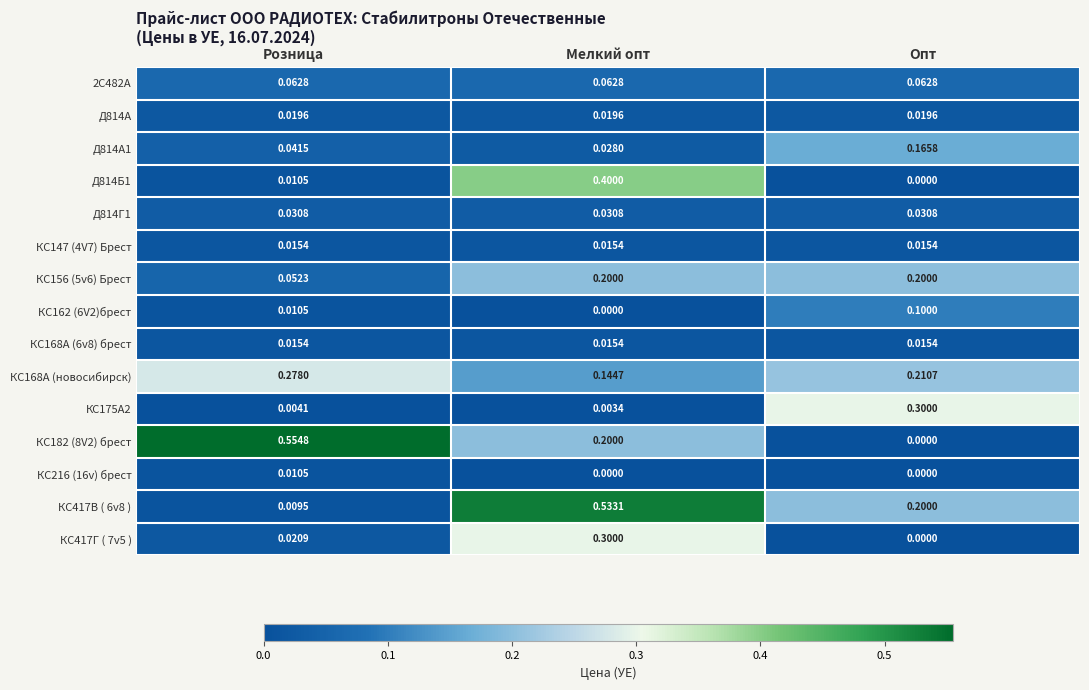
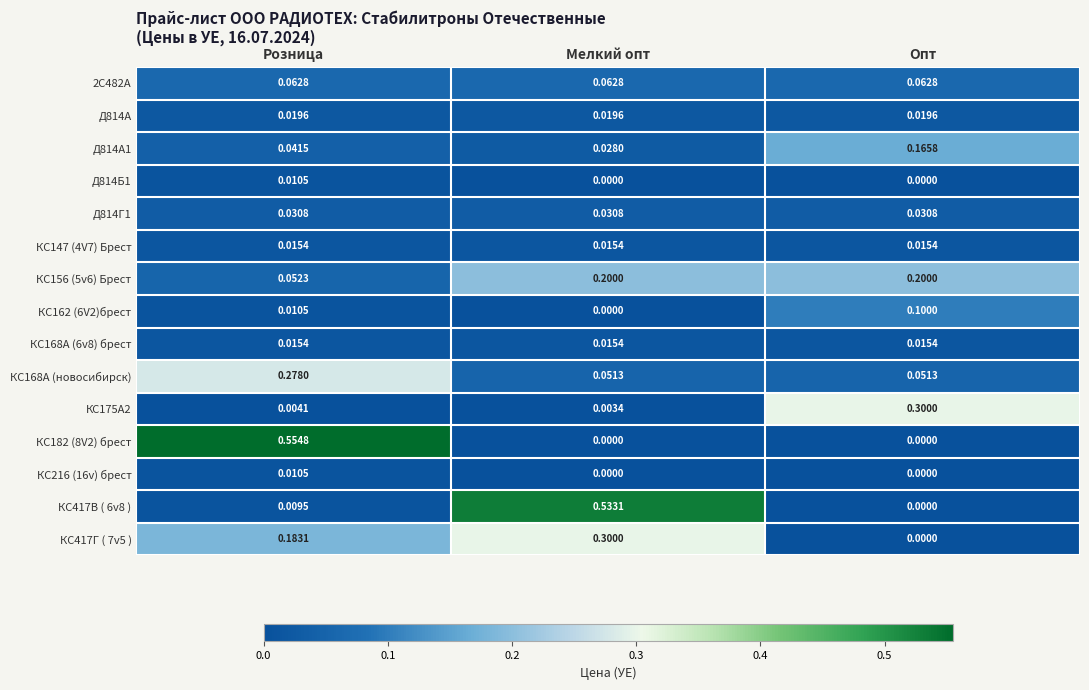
  {
    "2С482А": {
      "Розница": 0.0628,
      "Мелкий опт": 0.0628,
      "Опт": 0.0628
    },
    "Д814А": {
      "Розница": 0.0196,
      "Мелкий опт": 0.0196,
      "Опт": 0.0196
    },
    "Д814А1": {
      "Розница": 0.0415,
      "Мелкий опт": 0.0280,
      "Опт": 0.1658
    },
    "Д814Б1": {
      "Розница": 0.0105,
-     "Мелкий опт": 0.4000,
+     "Мелкий опт": 0.0000,
      "Опт": 0.0000
    },
    "Д814Г1": {
      "Розница": 0.0308,
      "Мелкий опт": 0.0308,
      "Опт": 0.0308
    },
    "КС147 (4V7) Брест": {
      "Розница": 0.0154,
      "Мелкий опт": 0.0154,
      "Опт": 0.0154
    },
    "КС156 (5v6) Брест": {
      "Розница": 0.0523,
      "Мелкий опт": 0.2000,
      "Опт": 0.2000
    },
    "КС162 (6V2)брест": {
      "Розница": 0.0105,
      "Мелкий опт": 0.0000,
      "Опт": 0.1000
    },
    "КС168А (6v8) брест": {
      "Розница": 0.0154,
      "Мелкий опт": 0.0154,
      "Опт": 0.0154
    },
    "КС168А (новосибирск)": {
      "Розница": 0.2780,
-     "Мелкий опт": 0.1447,
-     "Опт": 0.2107
+     "Мелкий опт": 0.0513,
+     "Опт": 0.0513
    },
    "КС175А2": {
      "Розница": 0.0041,
      "Мелкий опт": 0.0034,
      "Опт": 0.3000
    },
    "КС182 (8V2) брест": {
      "Розница": 0.5548,
-     "Мелкий опт": 0.2000,
+     "Мелкий опт": 0.0000,
      "Опт": 0.0000
    },
    "КС216 (16v) брест": {
      "Розница": 0.0105,
      "Мелкий опт": 0.0000,
      "Опт": 0.0000
    },
    "КС417В ( 6v8 )": {
      "Розница": 0.0095,
      "Мелкий опт": 0.5331,
-     "Опт": 0.2000
+     "Опт": 0.0000
    },
    "КС417Г ( 7v5 )": {
-     "Розница": 0.0209,
+     "Розница": 0.1831,
      "Мелкий опт": 0.3000,
      "Опт": 0.0000
    }
  }
